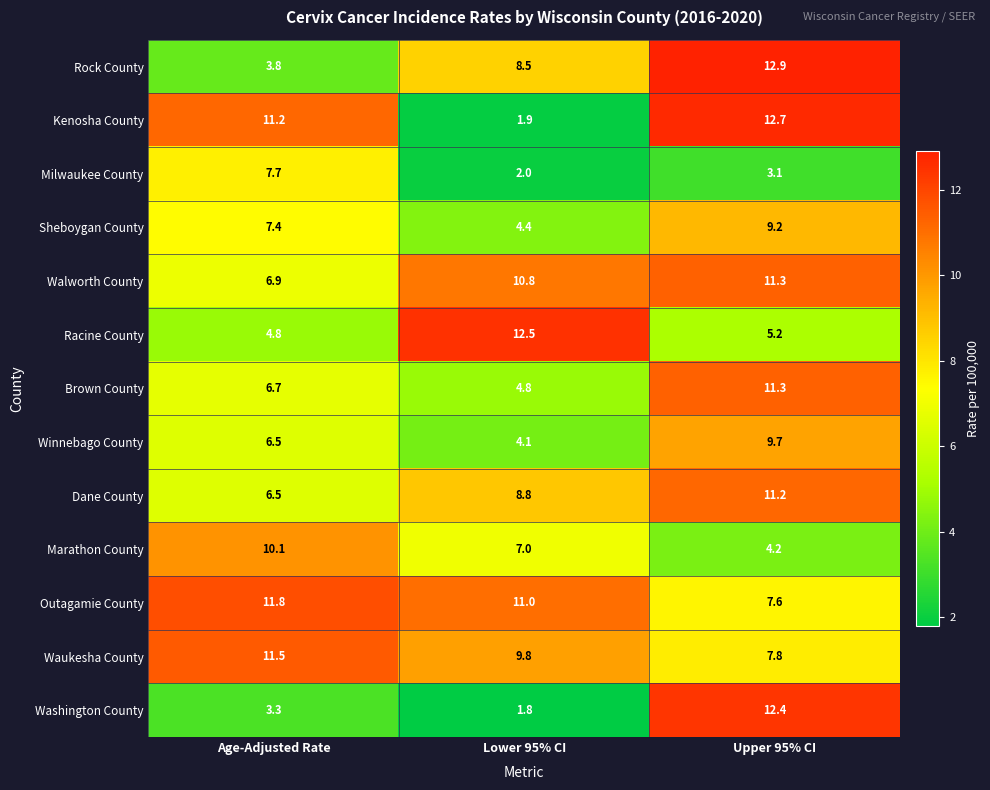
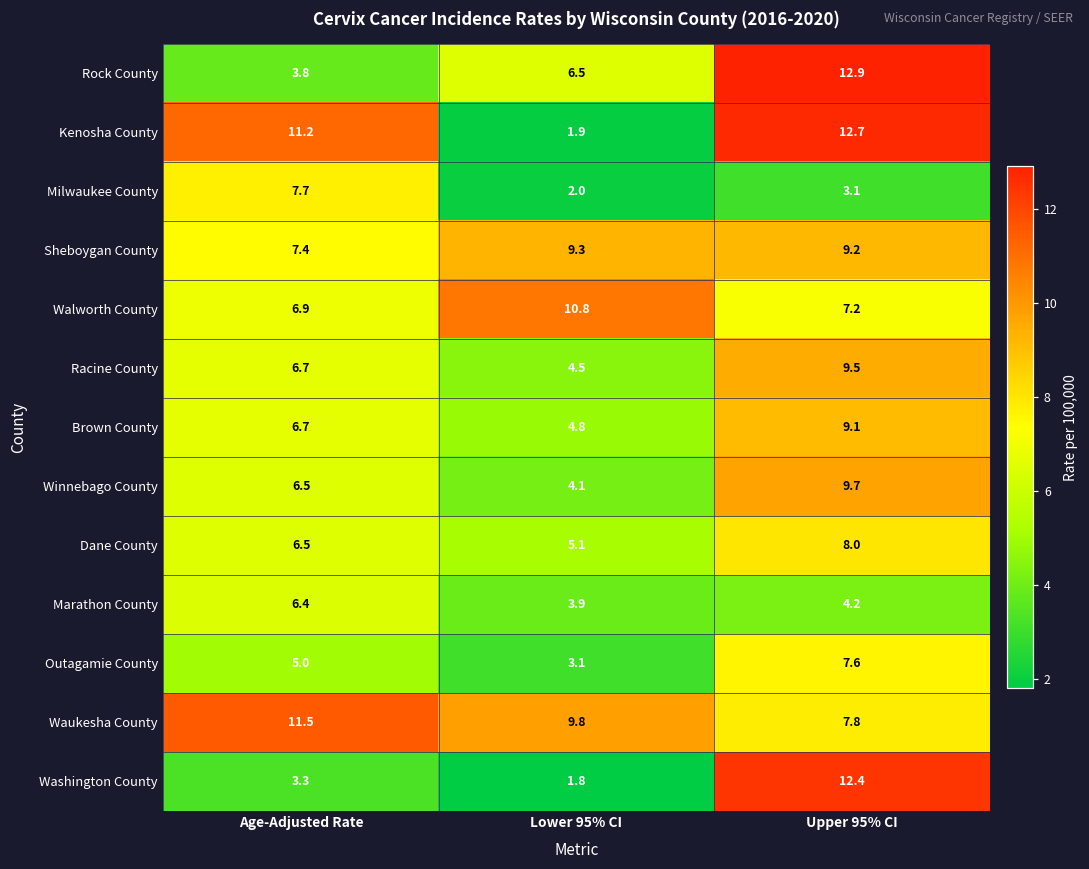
  {
    "Rock County": {
      "Age-Adjusted Rate": 3.8,
-     "Lower 95% CI": 8.5,
+     "Lower 95% CI": 6.5,
      "Upper 95% CI": 12.9
    },
    "Kenosha County": {
      "Age-Adjusted Rate": 11.2,
      "Lower 95% CI": 1.9,
      "Upper 95% CI": 12.7
    },
    "Milwaukee County": {
      "Age-Adjusted Rate": 7.7,
      "Lower 95% CI": 2.0,
      "Upper 95% CI": 3.1
    },
    "Sheboygan County": {
      "Age-Adjusted Rate": 7.4,
-     "Lower 95% CI": 4.4,
+     "Lower 95% CI": 9.3,
      "Upper 95% CI": 9.2
    },
    "Walworth County": {
      "Age-Adjusted Rate": 6.9,
      "Lower 95% CI": 10.8,
-     "Upper 95% CI": 11.3
+     "Upper 95% CI": 7.2
    },
    "Racine County": {
-     "Age-Adjusted Rate": 4.8,
-     "Lower 95% CI": 12.5,
-     "Upper 95% CI": 5.2
+     "Age-Adjusted Rate": 6.7,
+     "Lower 95% CI": 4.5,
+     "Upper 95% CI": 9.5
    },
    "Brown County": {
      "Age-Adjusted Rate": 6.7,
      "Lower 95% CI": 4.8,
-     "Upper 95% CI": 11.3
+     "Upper 95% CI": 9.1
    },
    "Winnebago County": {
      "Age-Adjusted Rate": 6.5,
      "Lower 95% CI": 4.1,
      "Upper 95% CI": 9.7
    },
    "Dane County": {
      "Age-Adjusted Rate": 6.5,
-     "Lower 95% CI": 8.8,
-     "Upper 95% CI": 11.2
+     "Lower 95% CI": 5.1,
+     "Upper 95% CI": 8.0
    },
    "Marathon County": {
-     "Age-Adjusted Rate": 10.1,
-     "Lower 95% CI": 7.0,
+     "Age-Adjusted Rate": 6.4,
+     "Lower 95% CI": 3.9,
      "Upper 95% CI": 4.2
    },
    "Outagamie County": {
-     "Age-Adjusted Rate": 11.8,
-     "Lower 95% CI": 11.0,
+     "Age-Adjusted Rate": 5.0,
+     "Lower 95% CI": 3.1,
      "Upper 95% CI": 7.6
    },
    "Waukesha County": {
      "Age-Adjusted Rate": 11.5,
      "Lower 95% CI": 9.8,
      "Upper 95% CI": 7.8
    },
    "Washington County": {
      "Age-Adjusted Rate": 3.3,
      "Lower 95% CI": 1.8,
      "Upper 95% CI": 12.4
    }
  }
